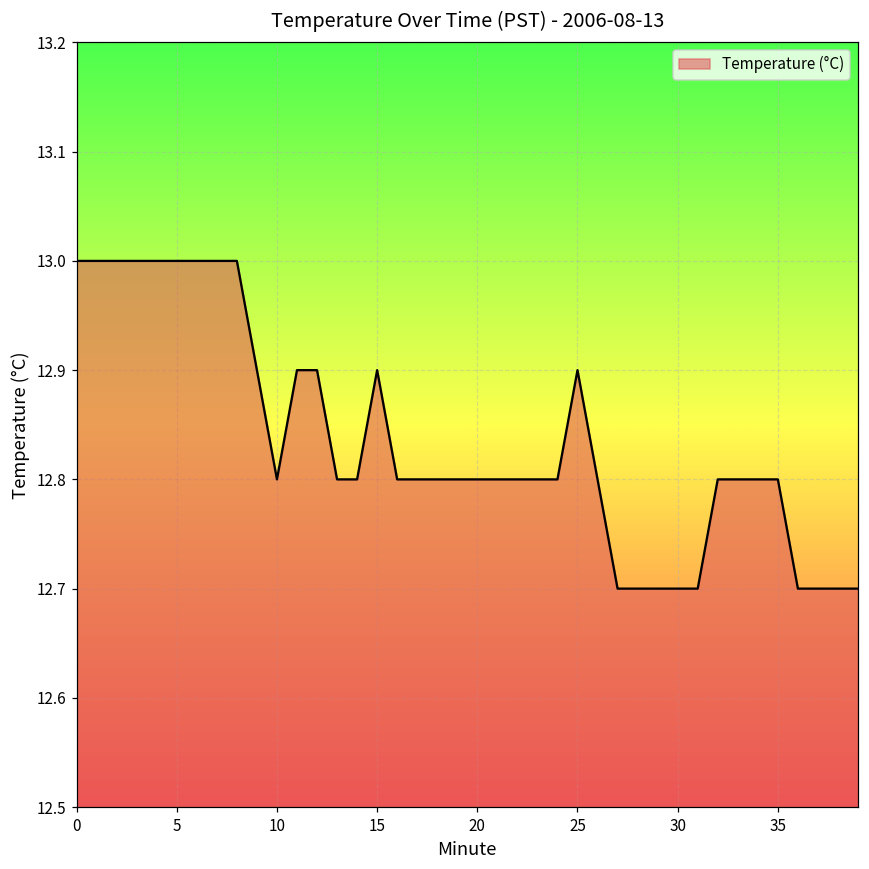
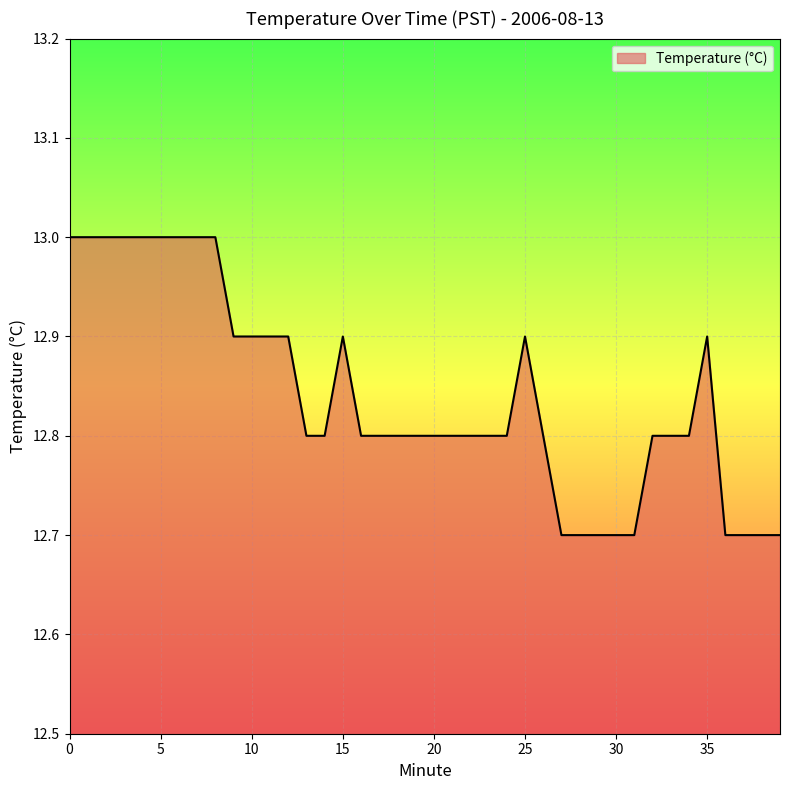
  {
    "0": 13.0,
    "5": 13.0,
-   "10": 12.8,
+   "10": 12.9,
    "15": 12.9,
    "20": 12.8,
    "25": 12.9,
    "30": 12.7,
-   "35": 12.8
+   "35": 12.9
  }
